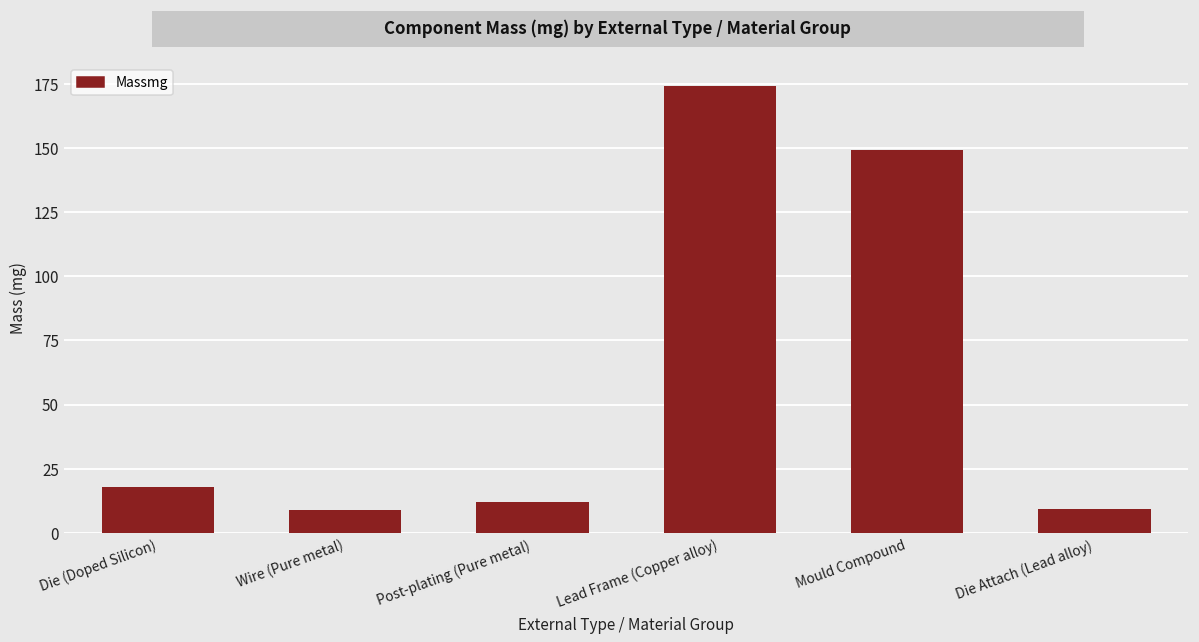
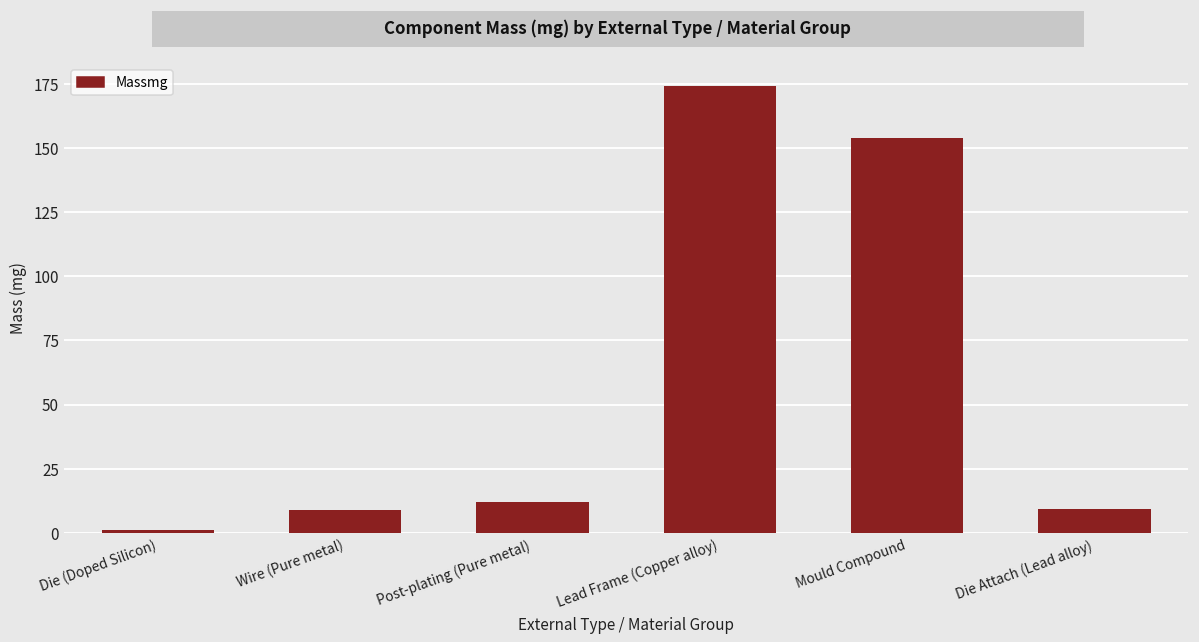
  {
-   "Die (Doped Silicon)": 18,
+   "Die (Doped Silicon)": 1,
    "Wire (Pure metal)": 9,
    "Post-plating (Pure metal)": 12,
    "Lead Frame (Copper alloy)": 174,
-   "Mould Compound": 149,
+   "Mould Compound": 154,
    "Die Attach (Lead alloy)": 9
  }
